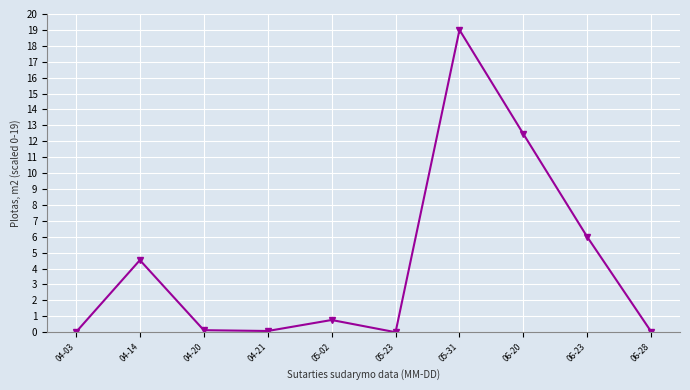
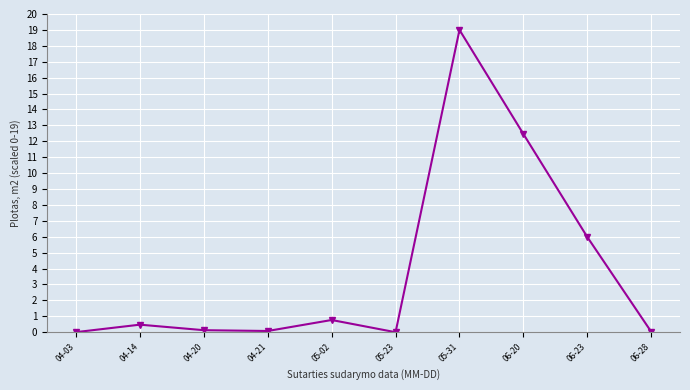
  {
    "04-03": 0.0,
-   "04-14": 4.5,
+   "04-14": 0.5,
    "04-20": 0.1,
    "04-21": 0.1,
    "05-02": 0.8,
    "05-23": 0.0,
    "05-31": 19.0,
    "06-20": 12.5,
    "06-23": 6.0,
    "06-28": 0.0
  }
